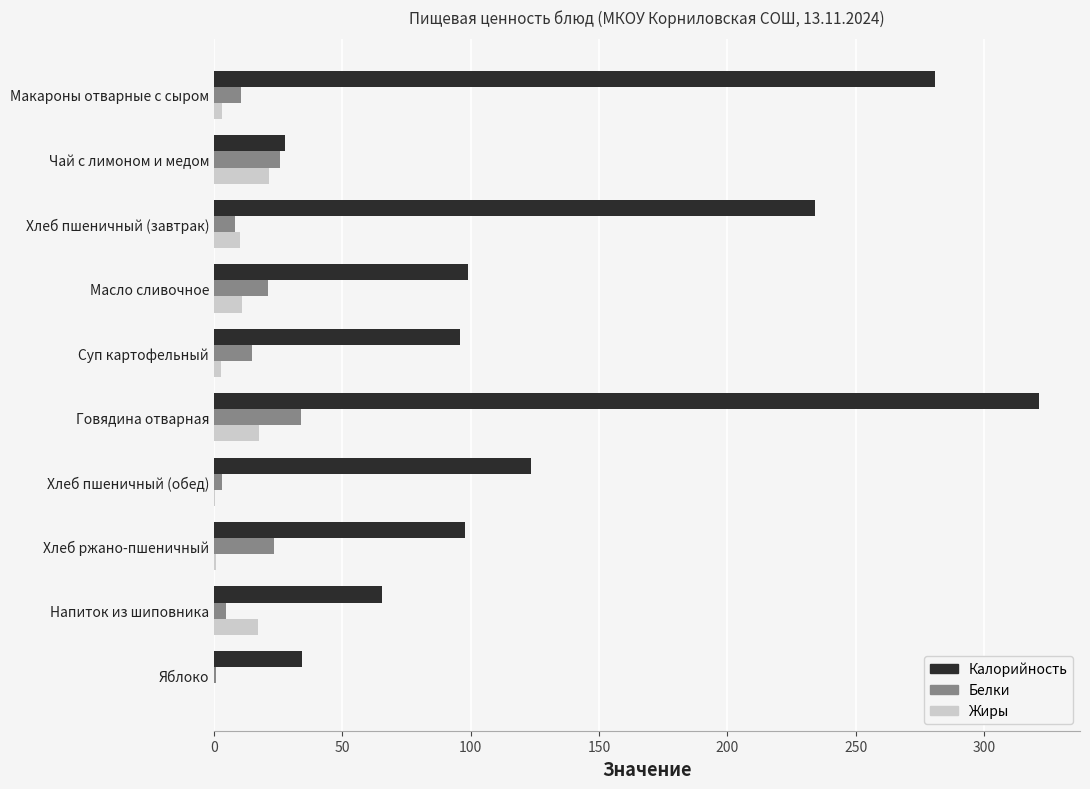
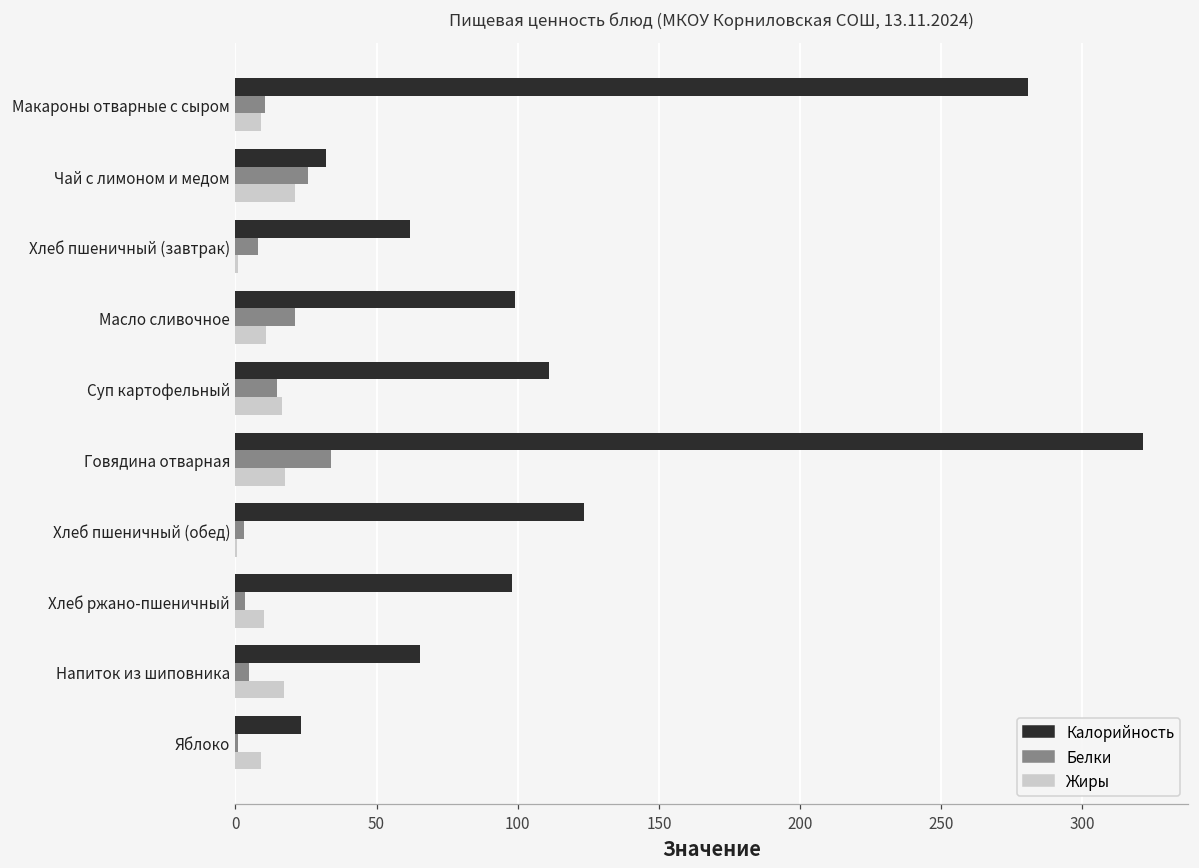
  {
    "Калорийность": {
      "Макароны отварные с сыром": 281,
-     "Чай с лимоном и медом": 28,
-     "Хлеб пшеничный (завтрак)": 234,
+     "Чай с лимоном и медом": 32,
+     "Хлеб пшеничный (завтрак)": 62,
      "Масло сливочное": 99,
-     "Суп картофельный": 96,
+     "Суп картофельный": 111,
      "Говядина отварная": 321,
      "Хлеб пшеничный (обед)": 123,
      "Хлеб ржано-пшеничный": 98,
      "Напиток из шиповника": 65,
-     "Яблоко": 34
+     "Яблоко": 23
    },
    "Белки": {
      "Макароны отварные с сыром": 11,
      "Чай с лимоном и медом": 26,
      "Хлеб пшеничный (завтрак)": 8,
      "Масло сливочное": 21,
      "Суп картофельный": 15,
      "Говядина отварная": 34,
      "Хлеб пшеничный (обед)": 3,
-     "Хлеб ржано-пшеничный": 23,
+     "Хлеб ржано-пшеничный": 3,
      "Напиток из шиповника": 5
    },
    "Жиры": {
-     "Макароны отварные с сыром": 3,
+     "Макароны отварные с сыром": 9,
      "Чай с лимоном и медом": 21,
-     "Хлеб пшеничный (завтрак)": 10,
+     "Хлеб пшеничный (завтрак)": 1,
      "Масло сливочное": 11,
-     "Суп картофельный": 3,
+     "Суп картофельный": 17,
      "Говядина отварная": 18,
-     "Хлеб ржано-пшеничный": 1,
+     "Хлеб ржано-пшеничный": 10,
      "Напиток из шиповника": 17,
-     "Яблоко": 0
+     "Яблоко": 9
    }
  }
